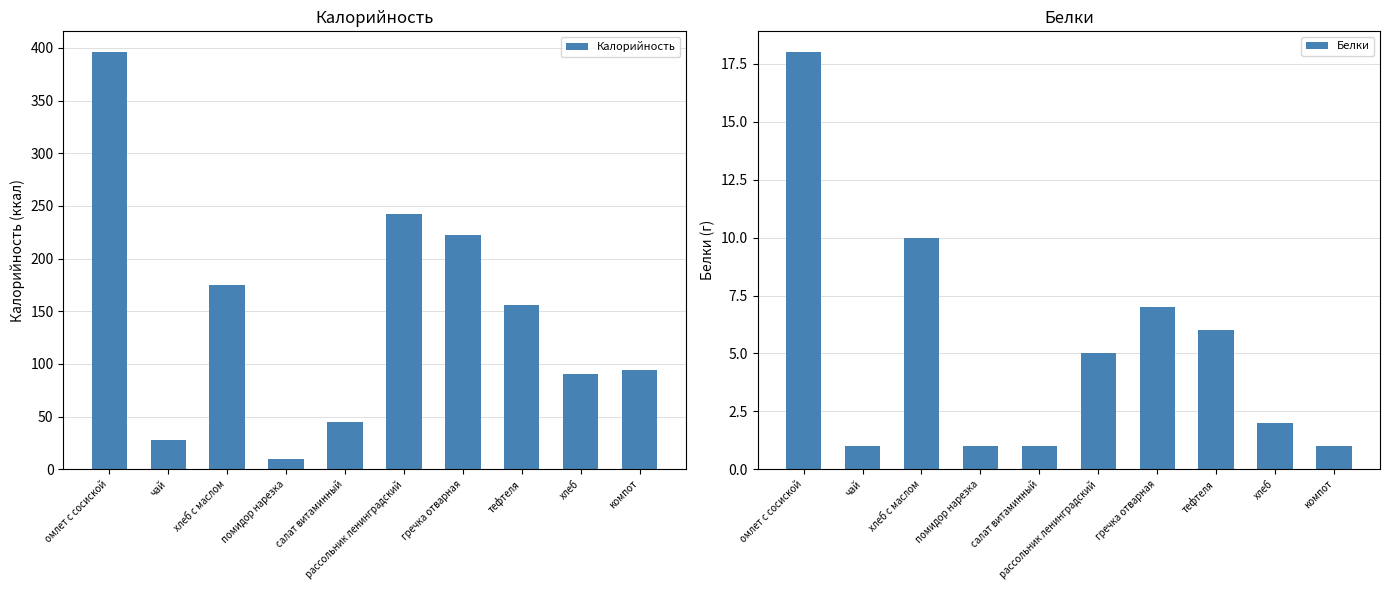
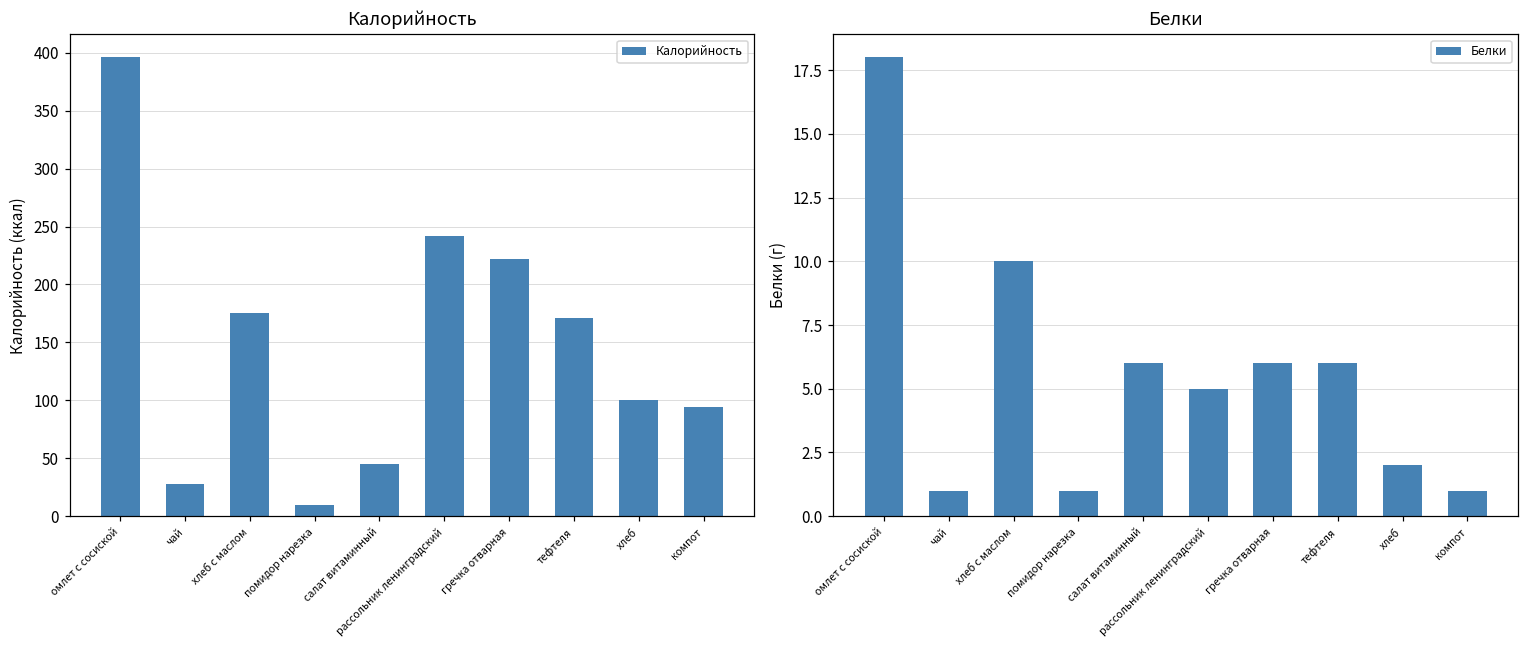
  {
    "Калорийность": {
      "омлет с сосиской": 396,
      "чай": 28,
      "хлеб с маслом": 175,
      "помидор нарезка": 10,
      "салат витаминный": 45,
      "рассольник ленинградский": 242,
      "гречка отварная": 222,
-     "тефтеля": 156,
-     "хлеб": 90,
+     "тефтеля": 171,
+     "хлеб": 100,
      "компот": 94
    },
    "Белки": {
      "омлет с сосиской": 18,
      "чай": 1,
      "хлеб с маслом": 10,
      "помидор нарезка": 1,
-     "салат витаминный": 1,
+     "салат витаминный": 6,
      "рассольник ленинградский": 5,
-     "гречка отварная": 7,
+     "гречка отварная": 6,
      "тефтеля": 6,
      "хлеб": 2,
      "компот": 1
    }
  }
